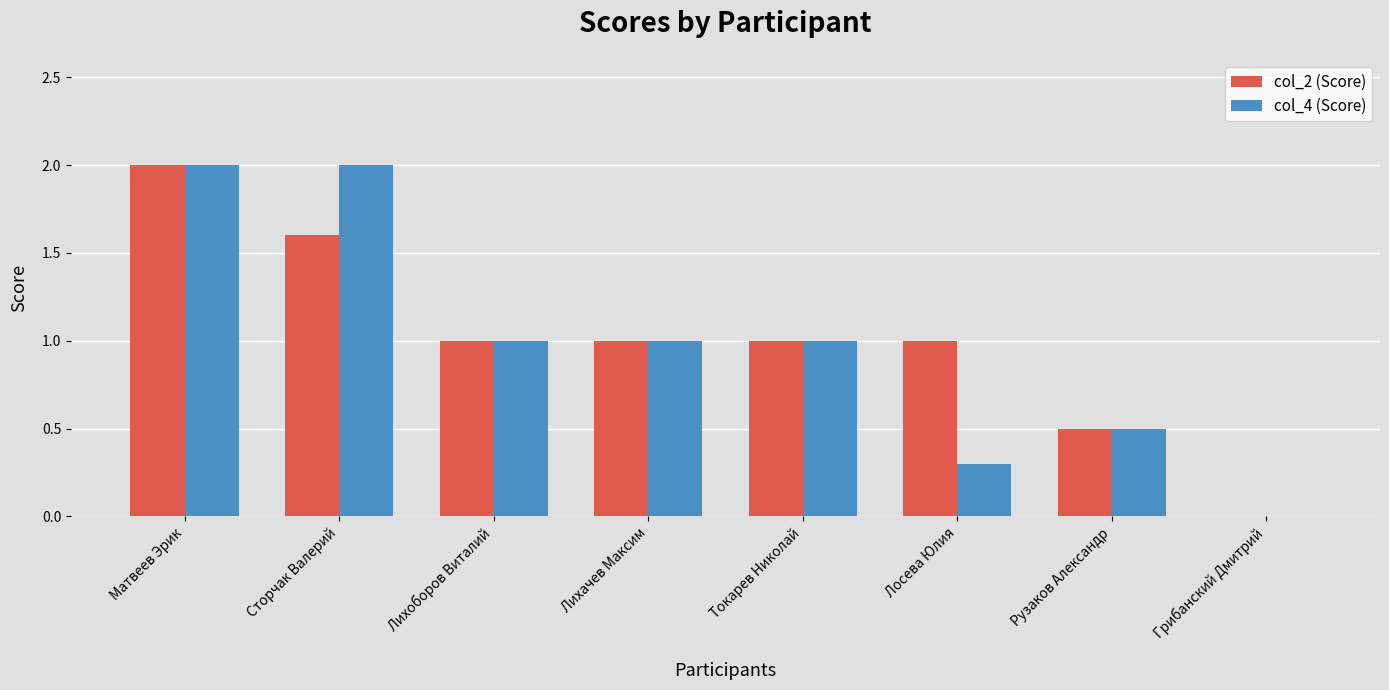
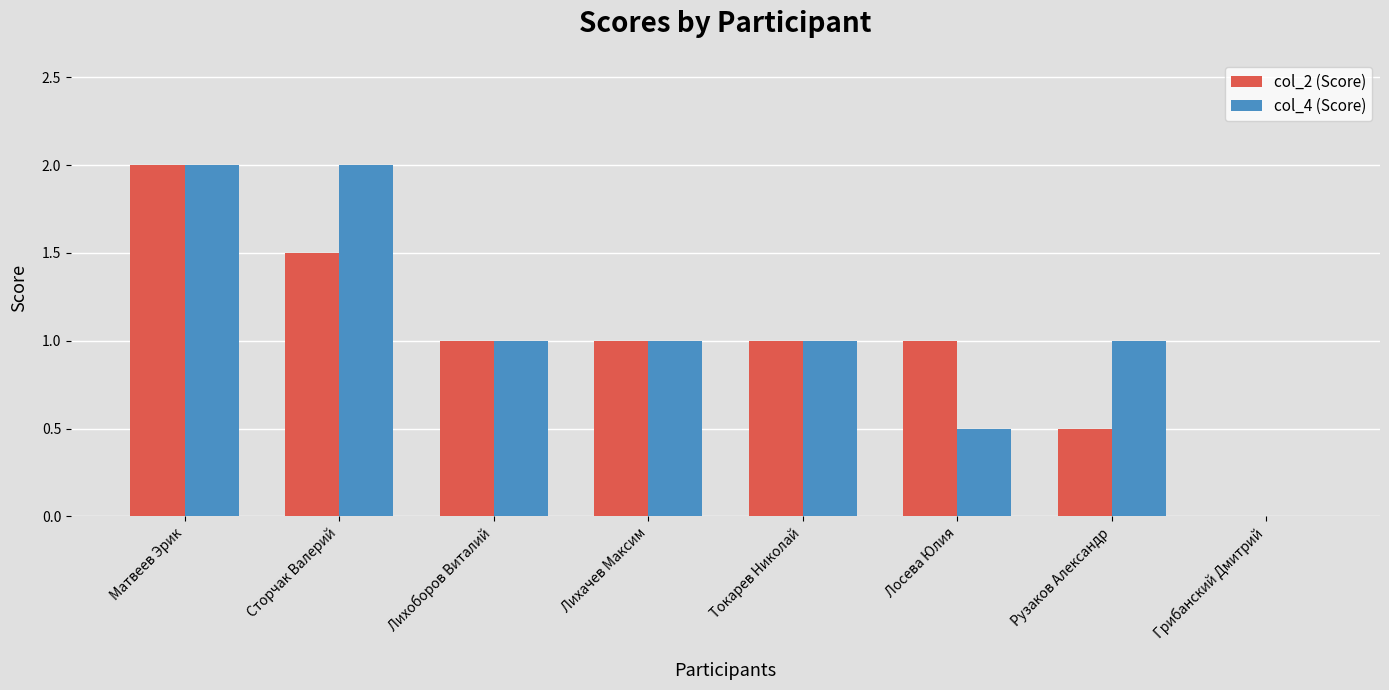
  {
    "col_2 (Score)": {
      "Матвеев Эрик": 2.0,
-     "Сторчак Валерий": 1.6,
+     "Сторчак Валерий": 1.5,
      "Лихоборов Виталий": 1.0,
      "Лихачев Максим": 1.0,
      "Токарев Николай": 1.0,
      "Лосева Юлия": 1.0,
      "Рузаков Александр": 0.5,
      "Грибанский Дмитрий": 0.0
    },
    "col_4 (Score)": {
      "Матвеев Эрик": 2.0,
      "Сторчак Валерий": 2.0,
      "Лихоборов Виталий": 1.0,
      "Лихачев Максим": 1.0,
      "Токарев Николай": 1.0,
-     "Лосева Юлия": 0.3,
-     "Рузаков Александр": 0.5,
+     "Лосева Юлия": 0.5,
+     "Рузаков Александр": 1.0,
      "Грибанский Дмитрий": 0.0
    }
  }
